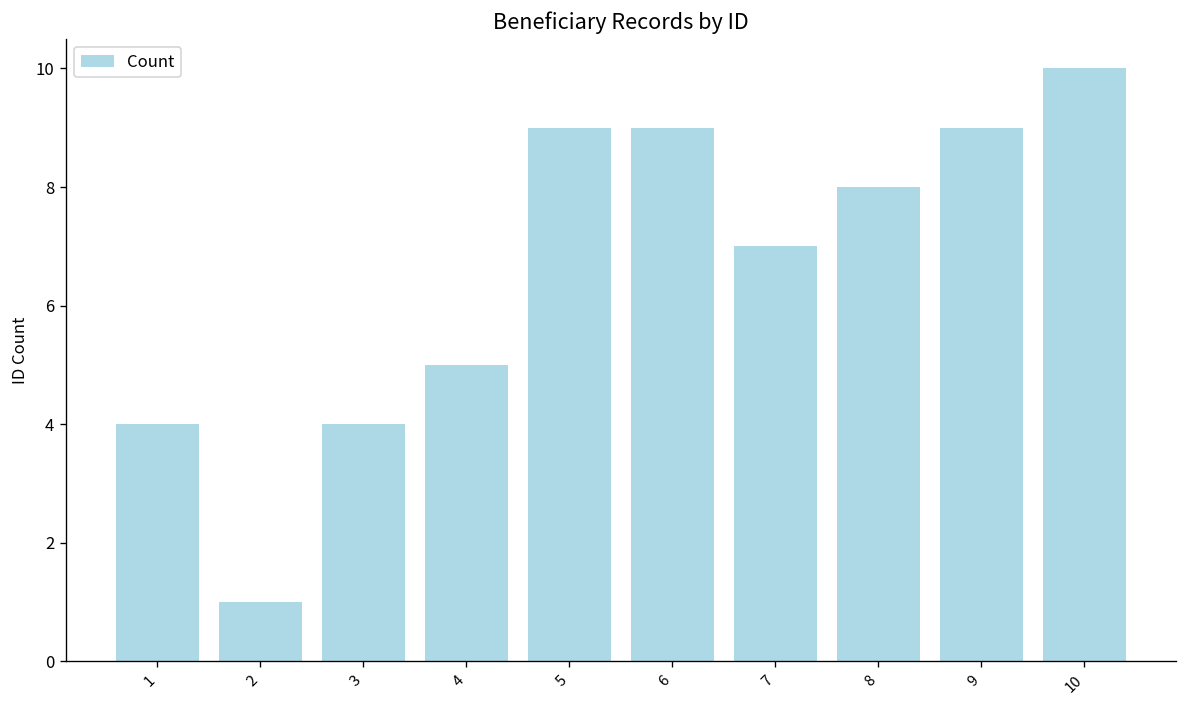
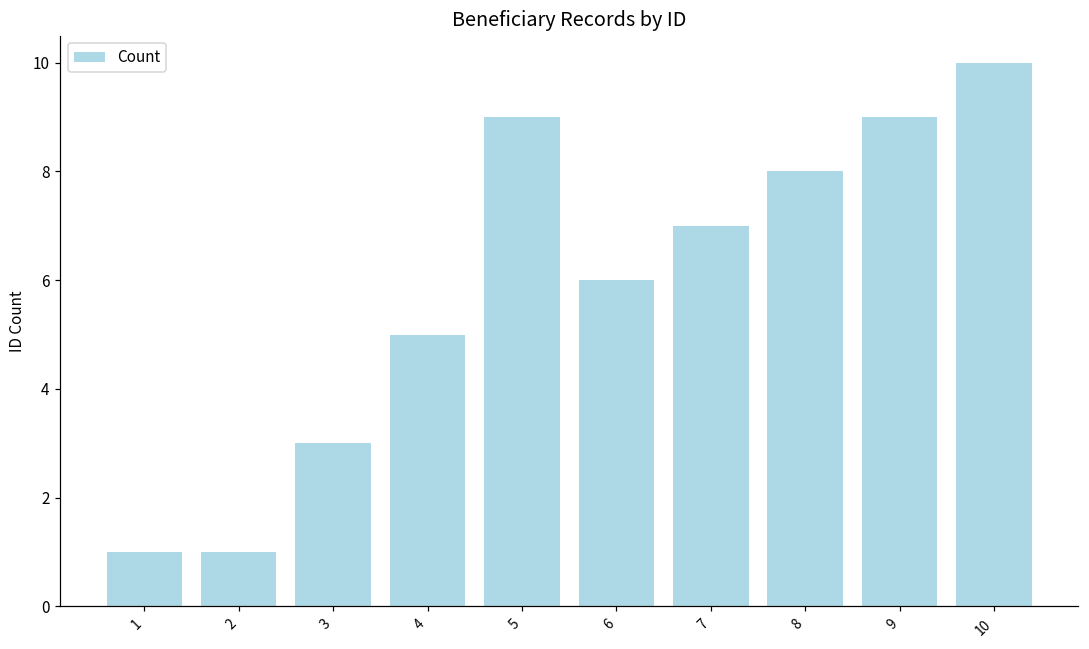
  {
-   "1": 4,
+   "1": 1,
    "2": 1,
-   "3": 4,
+   "3": 3,
    "4": 5,
    "5": 9,
-   "6": 9,
+   "6": 6,
    "7": 7,
    "8": 8,
    "9": 9,
    "10": 10
  }
